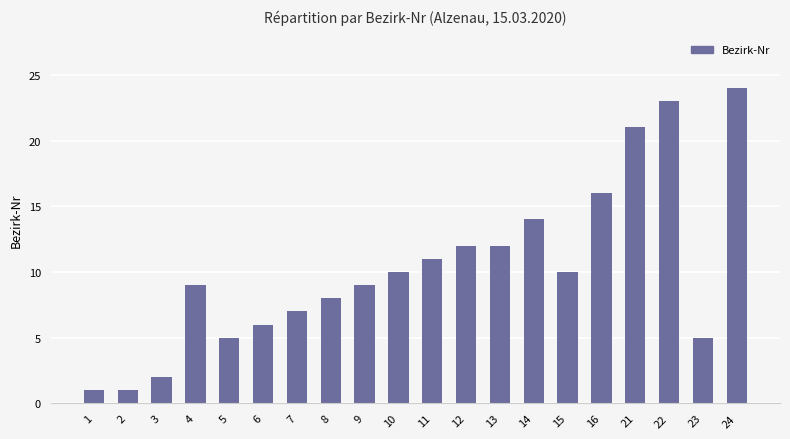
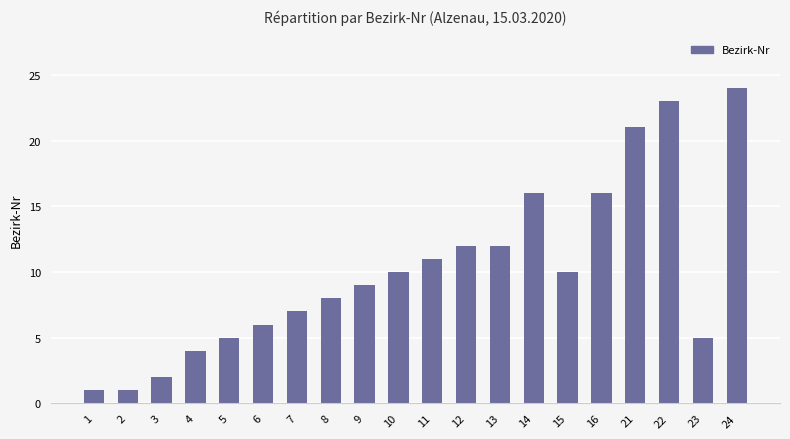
  {
    "1": 1,
    "2": 1,
    "3": 2,
-   "4": 9,
+   "4": 4,
    "5": 5,
    "6": 6,
    "7": 7,
    "8": 8,
    "9": 9,
    "10": 10,
    "11": 11,
    "12": 12,
    "13": 12,
-   "14": 14,
+   "14": 16,
    "15": 10,
    "16": 16,
    "21": 21,
    "22": 23,
    "23": 5,
    "24": 24
  }
